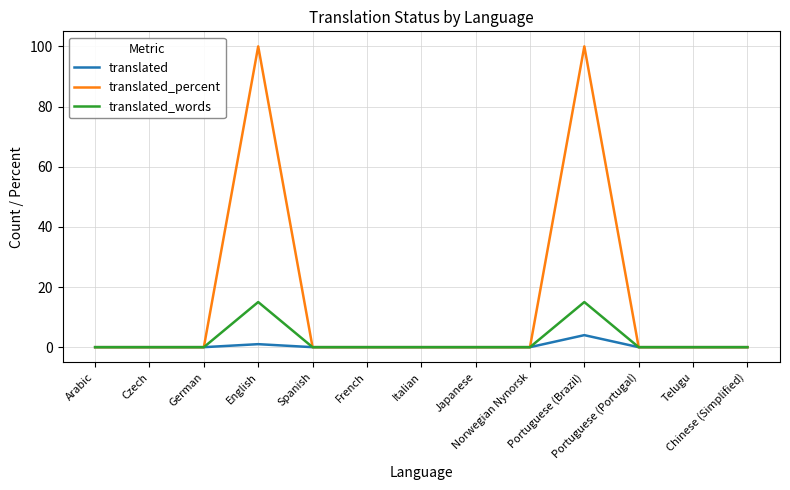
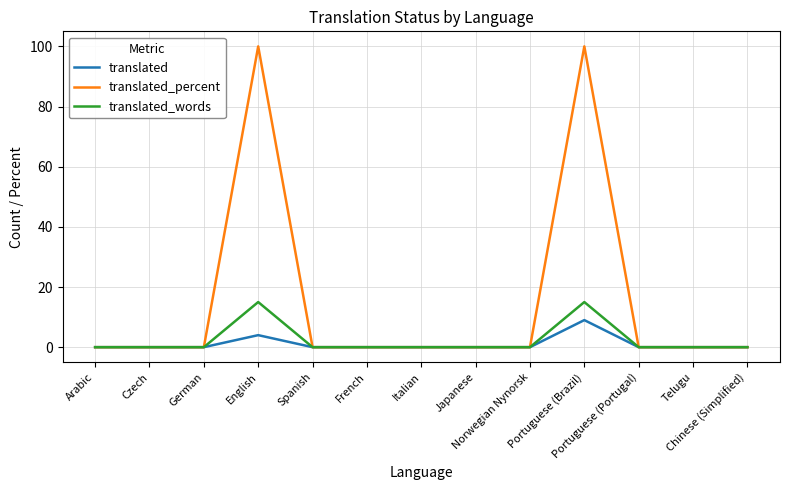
  {
    "translated": {
-     "English": 1,
-     "Portuguese (Brazil)": 4
+     "English": 4,
+     "Portuguese (Brazil)": 9
    },
    "translated_percent": {
      "English": 100,
      "Portuguese (Brazil)": 100
    },
    "translated_words": {
      "English": 15,
      "Portuguese (Brazil)": 15
    }
  }
